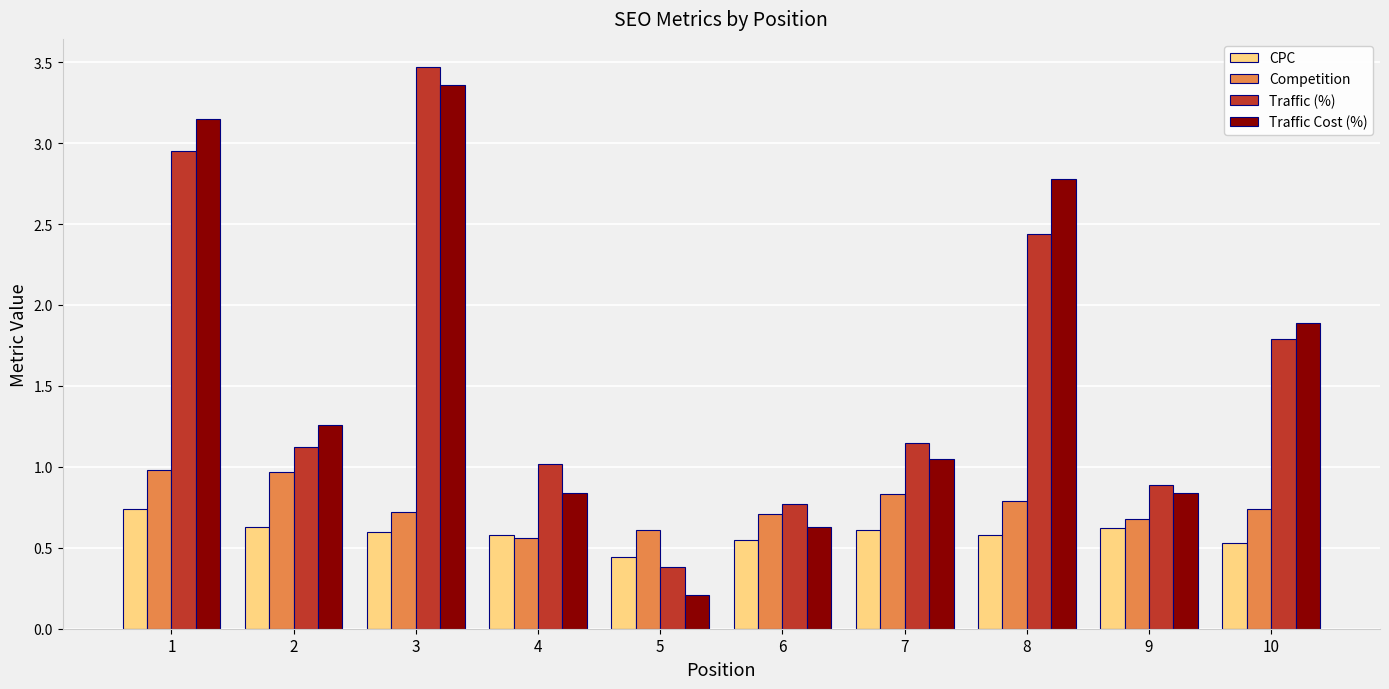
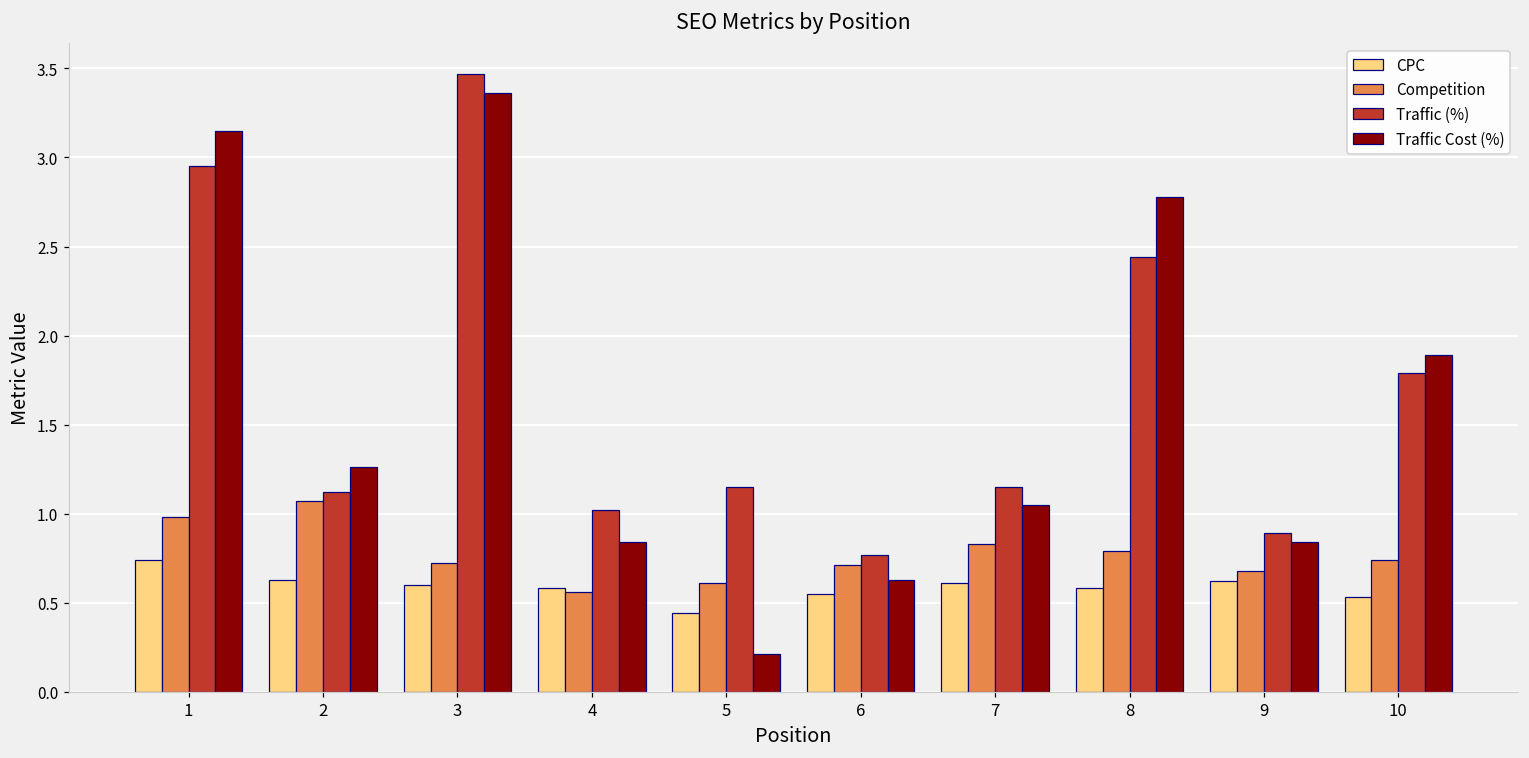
  {
    "CPC": {
      "1": 0.74,
      "2": 0.63,
      "3": 0.60,
      "4": 0.58,
      "5": 0.44,
      "6": 0.55,
      "7": 0.61,
      "8": 0.58,
      "9": 0.62,
      "10": 0.53
    },
    "Competition": {
      "1": 0.98,
-     "2": 0.97,
+     "2": 1.07,
      "3": 0.72,
      "4": 0.56,
      "5": 0.61,
      "6": 0.71,
      "7": 0.83,
      "8": 0.79,
      "9": 0.68,
      "10": 0.74
    },
    "Traffic (%)": {
      "1": 2.95,
      "2": 1.12,
      "3": 3.47,
      "4": 1.02,
-     "5": 0.38,
+     "5": 1.15,
      "6": 0.77,
      "7": 1.15,
      "8": 2.44,
      "9": 0.89,
      "10": 1.79
    },
    "Traffic Cost (%)": {
      "1": 3.15,
      "2": 1.26,
      "3": 3.36,
      "4": 0.84,
      "5": 0.21,
      "6": 0.63,
      "7": 1.05,
      "8": 2.78,
      "9": 0.84,
      "10": 1.89
    }
  }
